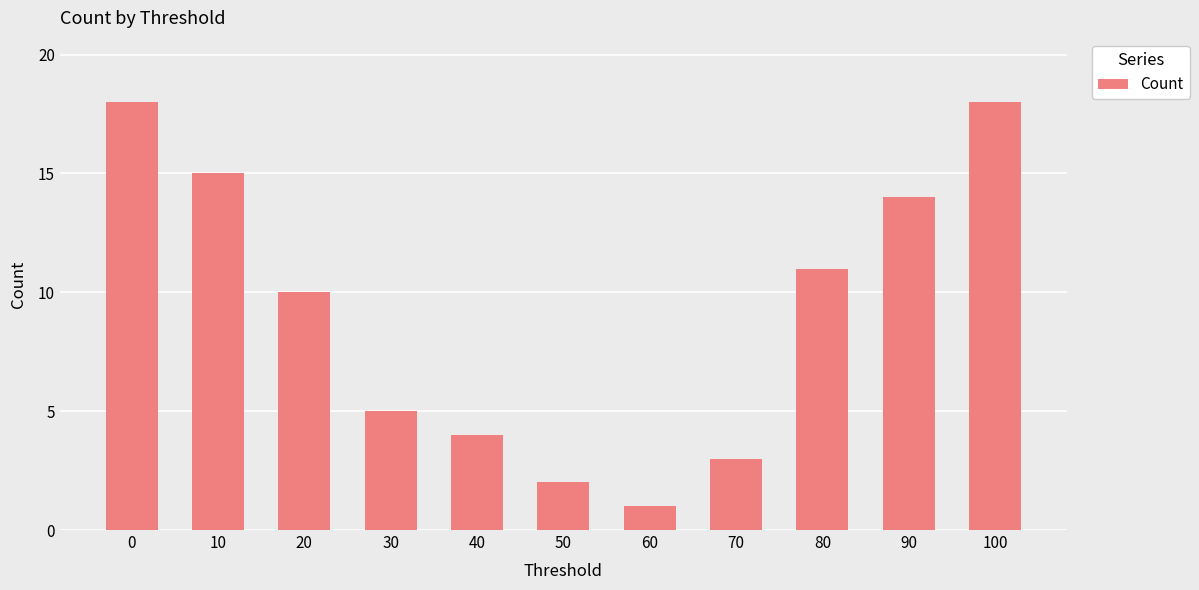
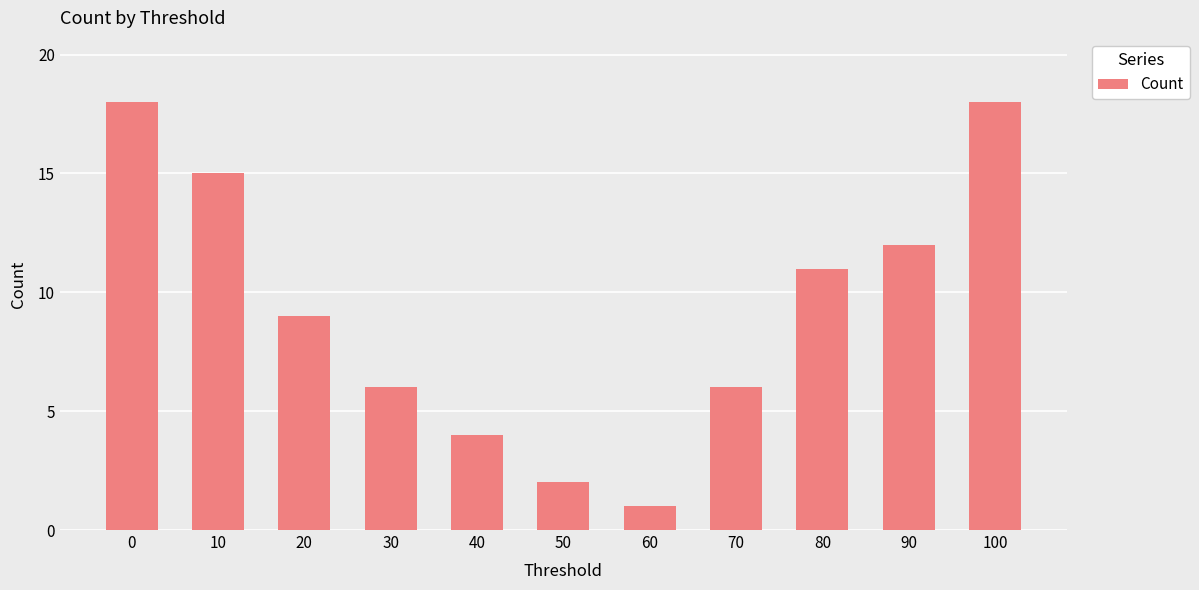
  {
    "0": 18,
    "10": 15,
-   "20": 10,
-   "30": 5,
+   "20": 9,
+   "30": 6,
    "40": 4,
    "50": 2,
    "60": 1,
-   "70": 3,
+   "70": 6,
    "80": 11,
-   "90": 14,
+   "90": 12,
    "100": 18
  }
